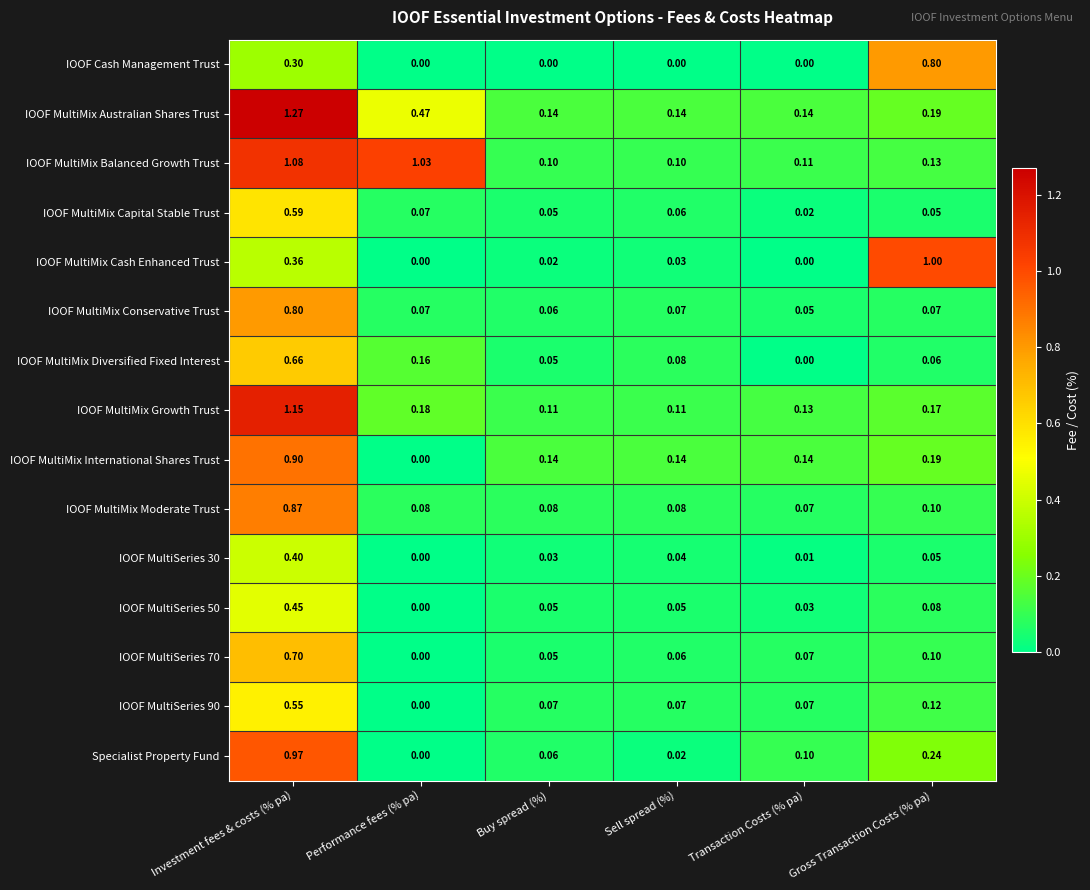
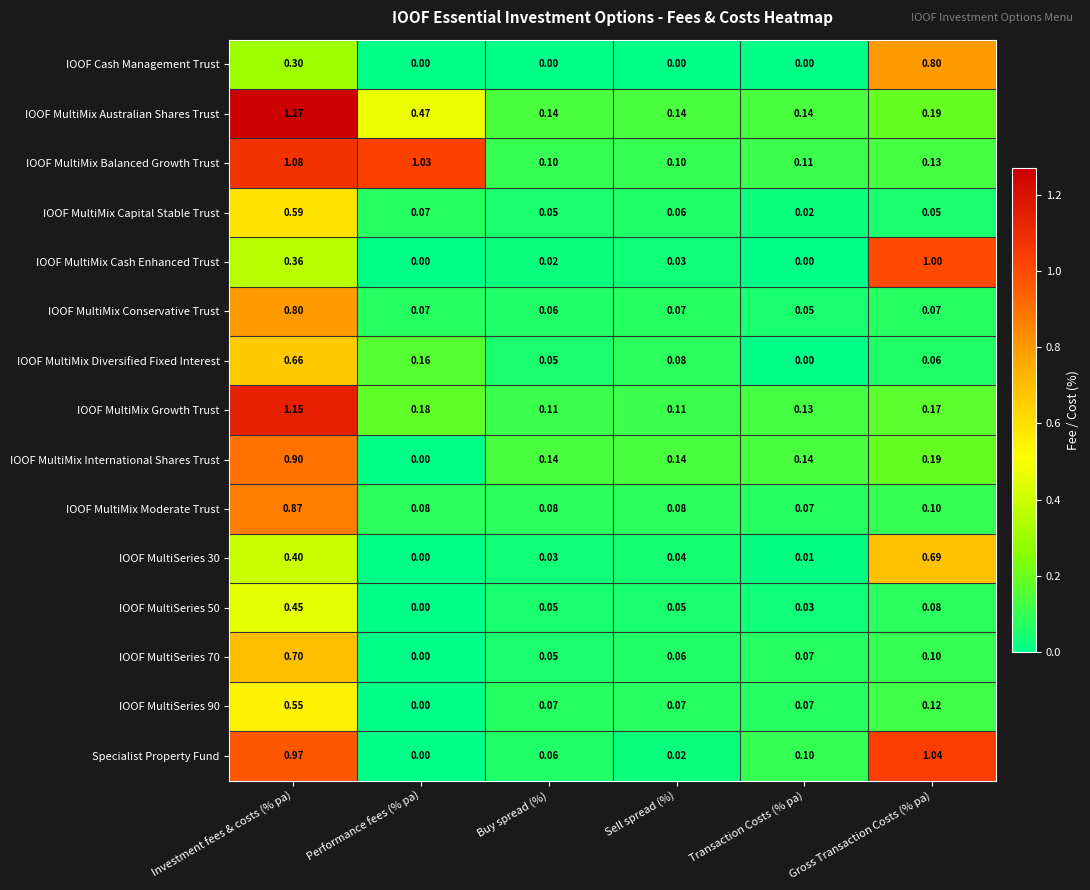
  {
    "IOOF Cash Management Trust": {
      "Investment fees & costs (% pa)": 0.30,
      "Performance fees (% pa)": 0.00,
      "Buy spread (%)": 0.00,
      "Sell spread (%)": 0.00,
      "Transaction Costs (% pa)": 0.00,
      "Gross Transaction Costs (% pa)": 0.80
    },
    "IOOF MultiMix Australian Shares Trust": {
      "Investment fees & costs (% pa)": 1.27,
      "Performance fees (% pa)": 0.47,
      "Buy spread (%)": 0.14,
      "Sell spread (%)": 0.14,
      "Transaction Costs (% pa)": 0.14,
      "Gross Transaction Costs (% pa)": 0.19
    },
    "IOOF MultiMix Balanced Growth Trust": {
      "Investment fees & costs (% pa)": 1.08,
      "Performance fees (% pa)": 1.03,
      "Buy spread (%)": 0.10,
      "Sell spread (%)": 0.10,
      "Transaction Costs (% pa)": 0.11,
      "Gross Transaction Costs (% pa)": 0.13
    },
    "IOOF MultiMix Capital Stable Trust": {
      "Investment fees & costs (% pa)": 0.59,
      "Performance fees (% pa)": 0.07,
      "Buy spread (%)": 0.05,
      "Sell spread (%)": 0.06,
      "Transaction Costs (% pa)": 0.02,
      "Gross Transaction Costs (% pa)": 0.05
    },
    "IOOF MultiMix Cash Enhanced Trust": {
      "Investment fees & costs (% pa)": 0.36,
      "Performance fees (% pa)": 0.00,
      "Buy spread (%)": 0.02,
      "Sell spread (%)": 0.03,
      "Transaction Costs (% pa)": 0.00,
      "Gross Transaction Costs (% pa)": 1.00
    },
    "IOOF MultiMix Conservative Trust": {
      "Investment fees & costs (% pa)": 0.80,
      "Performance fees (% pa)": 0.07,
      "Buy spread (%)": 0.06,
      "Sell spread (%)": 0.07,
      "Transaction Costs (% pa)": 0.05,
      "Gross Transaction Costs (% pa)": 0.07
    },
    "IOOF MultiMix Diversified Fixed Interest": {
      "Investment fees & costs (% pa)": 0.66,
      "Performance fees (% pa)": 0.16,
      "Buy spread (%)": 0.05,
      "Sell spread (%)": 0.08,
      "Transaction Costs (% pa)": 0.00,
      "Gross Transaction Costs (% pa)": 0.06
    },
    "IOOF MultiMix Growth Trust": {
      "Investment fees & costs (% pa)": 1.15,
      "Performance fees (% pa)": 0.18,
      "Buy spread (%)": 0.11,
      "Sell spread (%)": 0.11,
      "Transaction Costs (% pa)": 0.13,
      "Gross Transaction Costs (% pa)": 0.17
    },
    "IOOF MultiMix International Shares Trust": {
      "Investment fees & costs (% pa)": 0.90,
      "Performance fees (% pa)": 0.00,
      "Buy spread (%)": 0.14,
      "Sell spread (%)": 0.14,
      "Transaction Costs (% pa)": 0.14,
      "Gross Transaction Costs (% pa)": 0.19
    },
    "IOOF MultiMix Moderate Trust": {
      "Investment fees & costs (% pa)": 0.87,
      "Performance fees (% pa)": 0.08,
      "Buy spread (%)": 0.08,
      "Sell spread (%)": 0.08,
      "Transaction Costs (% pa)": 0.07,
      "Gross Transaction Costs (% pa)": 0.10
    },
    "IOOF MultiSeries 30": {
      "Investment fees & costs (% pa)": 0.40,
      "Performance fees (% pa)": 0.00,
      "Buy spread (%)": 0.03,
      "Sell spread (%)": 0.04,
      "Transaction Costs (% pa)": 0.01,
-     "Gross Transaction Costs (% pa)": 0.05
+     "Gross Transaction Costs (% pa)": 0.69
    },
    "IOOF MultiSeries 50": {
      "Investment fees & costs (% pa)": 0.45,
      "Performance fees (% pa)": 0.00,
      "Buy spread (%)": 0.05,
      "Sell spread (%)": 0.05,
      "Transaction Costs (% pa)": 0.03,
      "Gross Transaction Costs (% pa)": 0.08
    },
    "IOOF MultiSeries 70": {
      "Investment fees & costs (% pa)": 0.70,
      "Performance fees (% pa)": 0.00,
      "Buy spread (%)": 0.05,
      "Sell spread (%)": 0.06,
      "Transaction Costs (% pa)": 0.07,
      "Gross Transaction Costs (% pa)": 0.10
    },
    "IOOF MultiSeries 90": {
      "Investment fees & costs (% pa)": 0.55,
      "Performance fees (% pa)": 0.00,
      "Buy spread (%)": 0.07,
      "Sell spread (%)": 0.07,
      "Transaction Costs (% pa)": 0.07,
      "Gross Transaction Costs (% pa)": 0.12
    },
    "Specialist Property Fund": {
      "Investment fees & costs (% pa)": 0.97,
      "Performance fees (% pa)": 0.00,
      "Buy spread (%)": 0.06,
      "Sell spread (%)": 0.02,
      "Transaction Costs (% pa)": 0.10,
-     "Gross Transaction Costs (% pa)": 0.24
+     "Gross Transaction Costs (% pa)": 1.04
    }
  }
